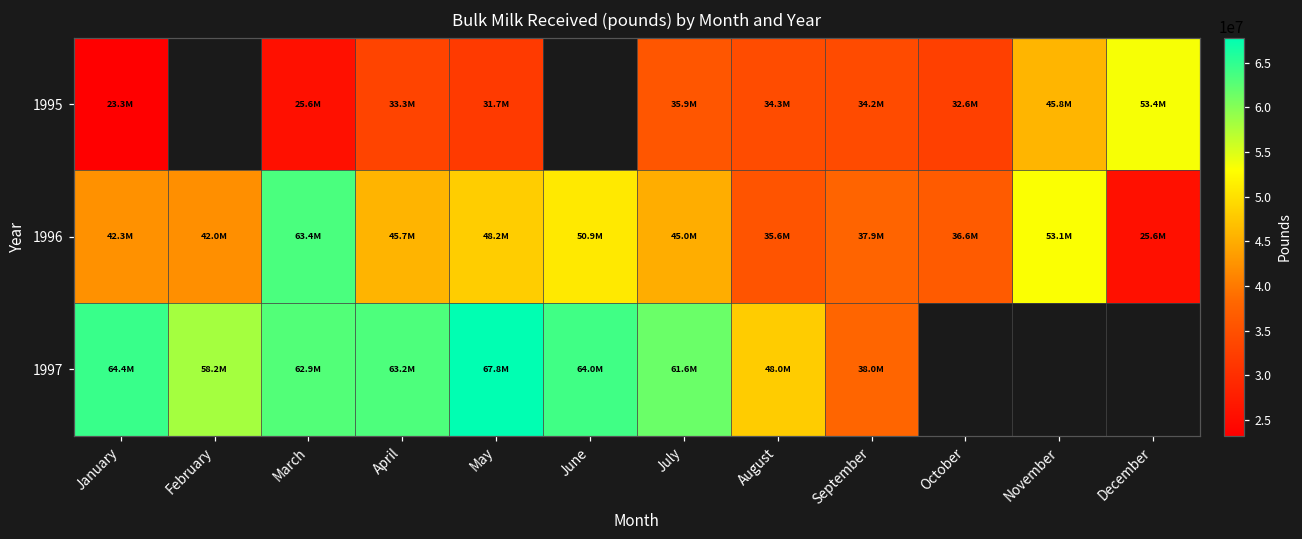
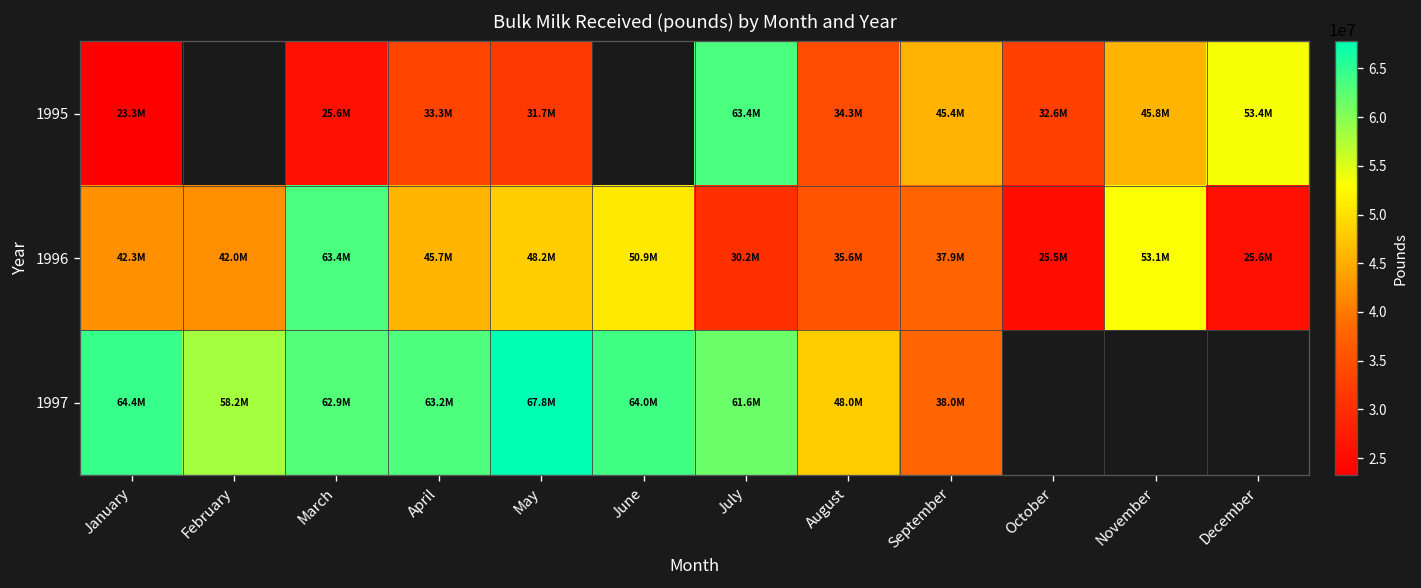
  {
    "1995": {
      "January": "23.3M",
      "March": "25.6M",
      "April": "33.3M",
      "May": "31.7M",
-     "July": "35.9M",
+     "July": "63.4M",
      "August": "34.3M",
-     "September": "34.2M",
+     "September": "45.4M",
      "October": "32.6M",
      "November": "45.8M",
      "December": "53.4M"
    },
    "1996": {
      "January": "42.3M",
      "February": "42.0M",
      "March": "63.4M",
      "April": "45.7M",
      "May": "48.2M",
      "June": "50.9M",
-     "July": "45.0M",
+     "July": "30.2M",
      "August": "35.6M",
      "September": "37.9M",
-     "October": "36.6M",
+     "October": "25.5M",
      "November": "53.1M",
      "December": "25.6M"
    },
    "1997": {
      "January": "64.4M",
      "February": "58.2M",
      "March": "62.9M",
      "April": "63.2M",
      "May": "67.8M",
      "June": "64.0M",
      "July": "61.6M",
      "August": "48.0M",
      "September": "38.0M"
    }
  }
